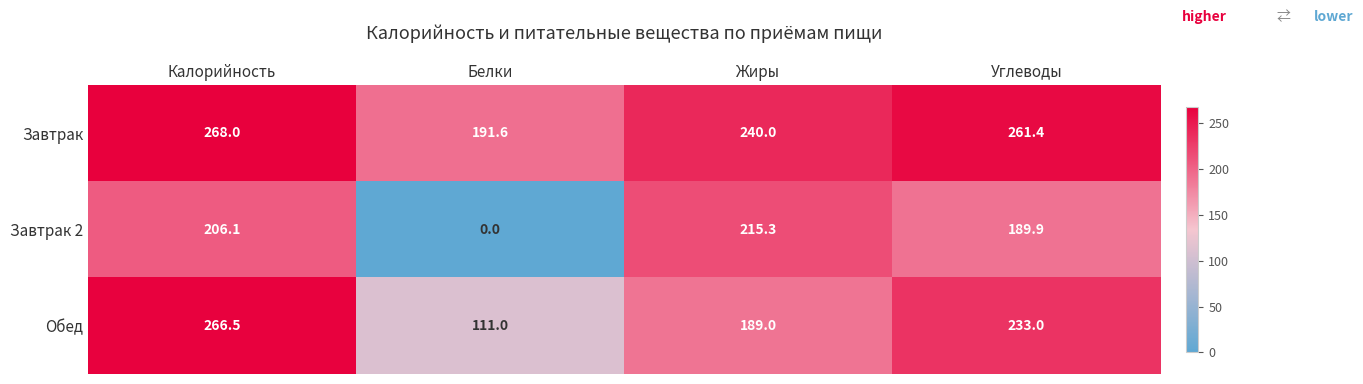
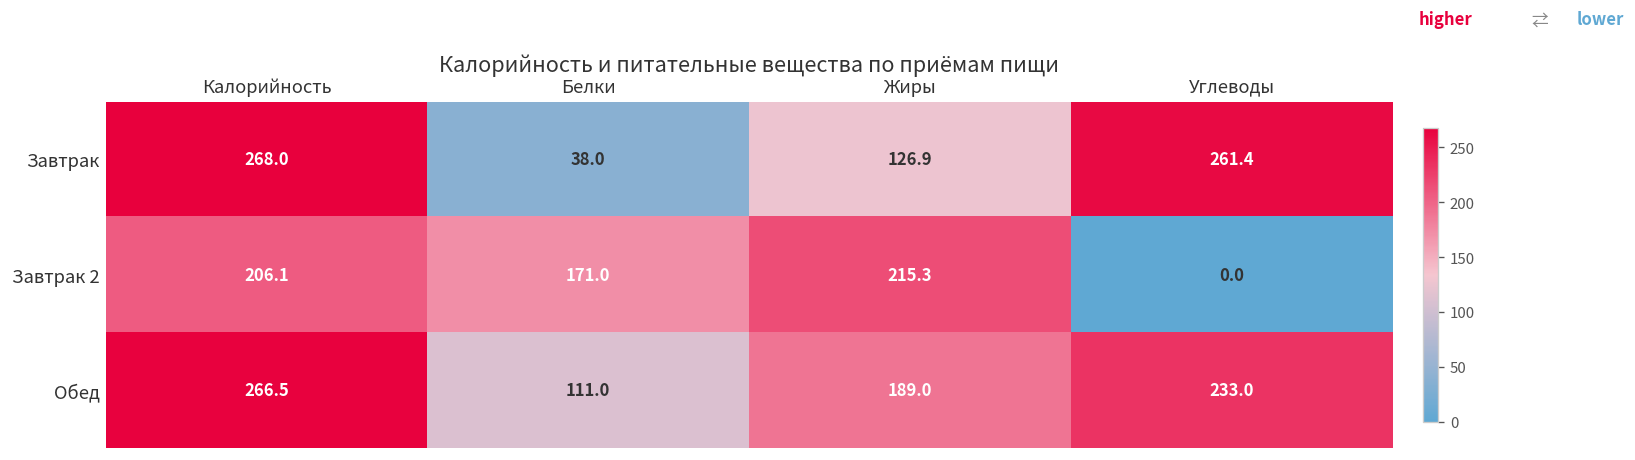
  {
    "Завтрак": {
      "Калорийность": 268.0,
-     "Белки": 191.6,
-     "Жиры": 240.0,
+     "Белки": 38.0,
+     "Жиры": 126.9,
      "Углеводы": 261.4
    },
    "Завтрак 2": {
      "Калорийность": 206.1,
-     "Белки": 0.0,
+     "Белки": 171.0,
      "Жиры": 215.3,
-     "Углеводы": 189.9
+     "Углеводы": 0.0
    },
    "Обед": {
      "Калорийность": 266.5,
      "Белки": 111.0,
      "Жиры": 189.0,
      "Углеводы": 233.0
    }
  }
